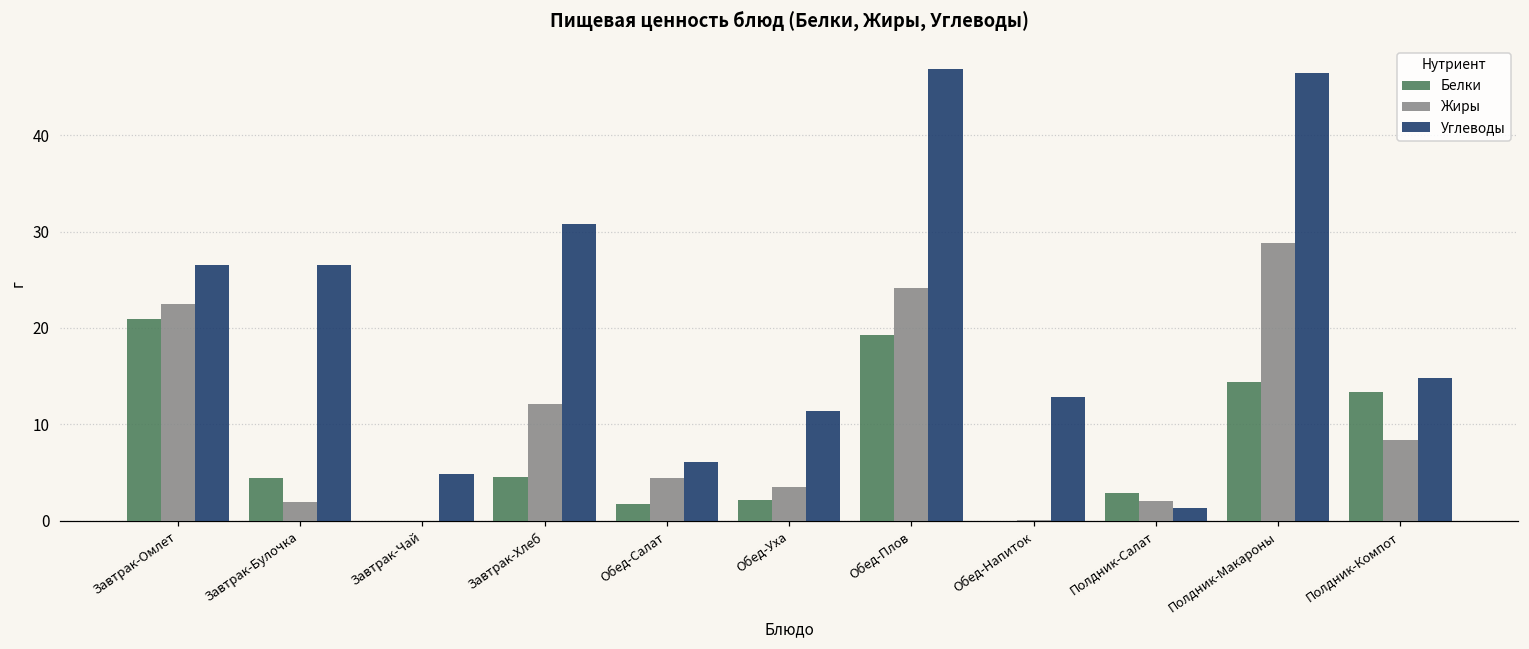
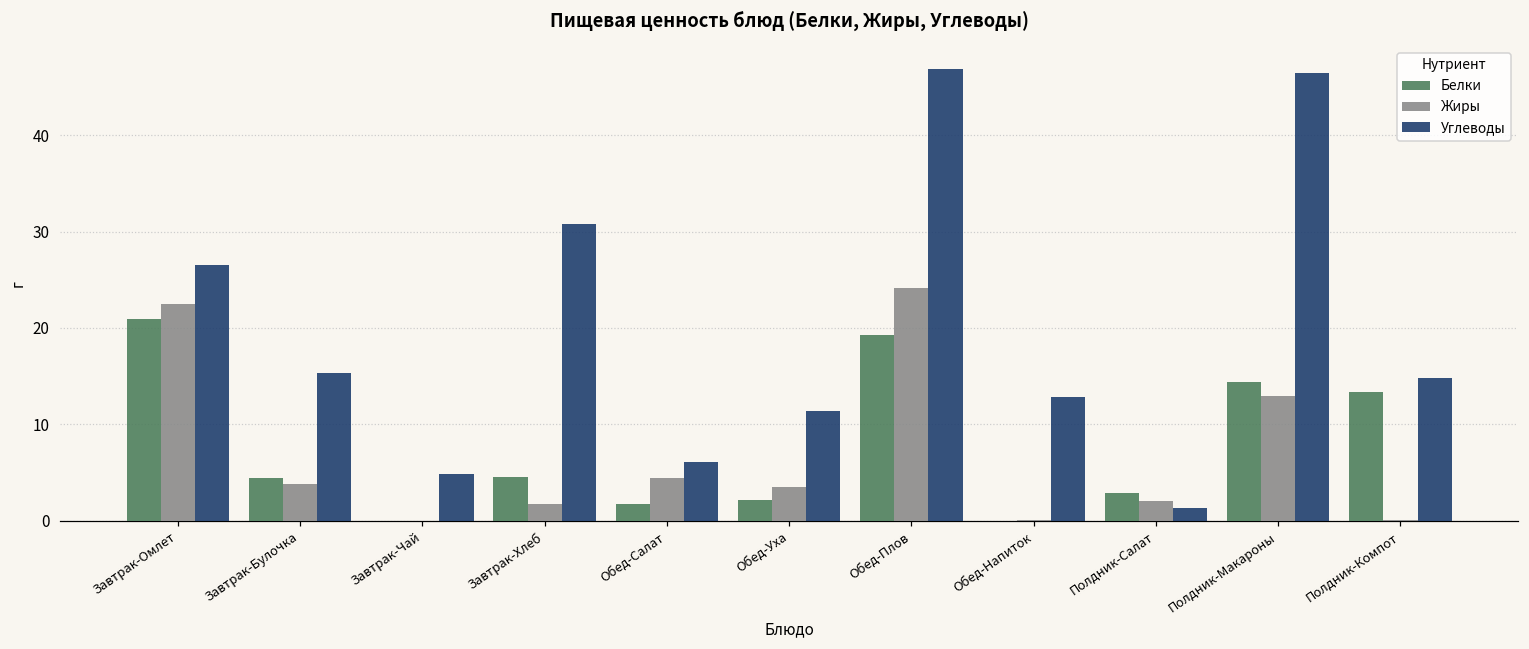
  {
    "Белки": {
      "Завтрак-Омлет": 21,
      "Завтрак-Булочка": 4,
      "Завтрак-Чай": 0,
      "Завтрак-Хлеб": 5,
      "Обед-Салат": 2,
      "Обед-Уха": 2,
      "Обед-Плов": 19,
      "Полдник-Салат": 3,
      "Полдник-Макароны": 14,
      "Полдник-Компот": 13
    },
    "Жиры": {
      "Завтрак-Омлет": 22,
-     "Завтрак-Булочка": 2,
+     "Завтрак-Булочка": 4,
      "Завтрак-Чай": 0,
-     "Завтрак-Хлеб": 12,
+     "Завтрак-Хлеб": 2,
      "Обед-Салат": 4,
      "Обед-Уха": 3,
      "Обед-Плов": 24,
      "Полдник-Салат": 2,
-     "Полдник-Макароны": 29,
-     "Полдник-Компот": 8
+     "Полдник-Макароны": 13,
+     "Полдник-Компот": 0
    },
    "Углеводы": {
      "Завтрак-Омлет": 26,
-     "Завтрак-Булочка": 27,
+     "Завтрак-Булочка": 15,
      "Завтрак-Чай": 5,
      "Завтрак-Хлеб": 31,
      "Обед-Салат": 6,
      "Обед-Уха": 11,
      "Обед-Плов": 47,
      "Обед-Напиток": 13,
      "Полдник-Салат": 1,
      "Полдник-Макароны": 47,
      "Полдник-Компот": 15
    }
  }
